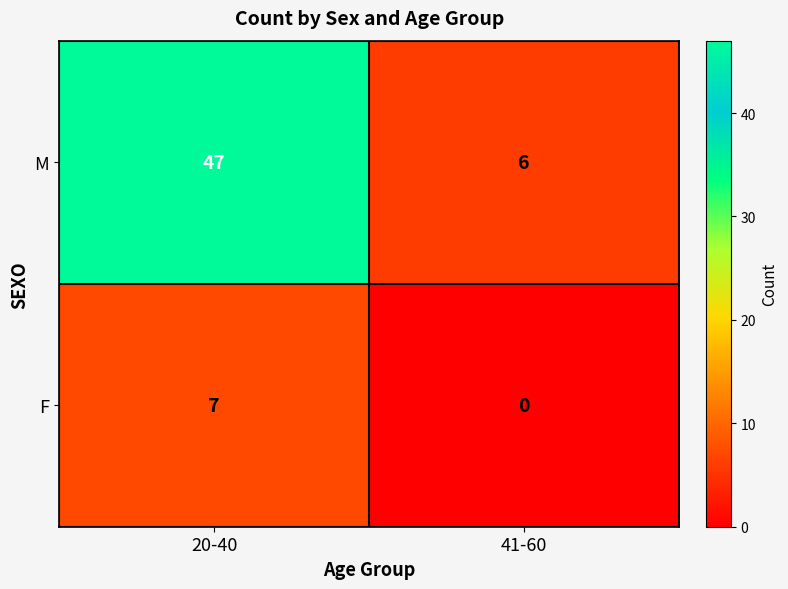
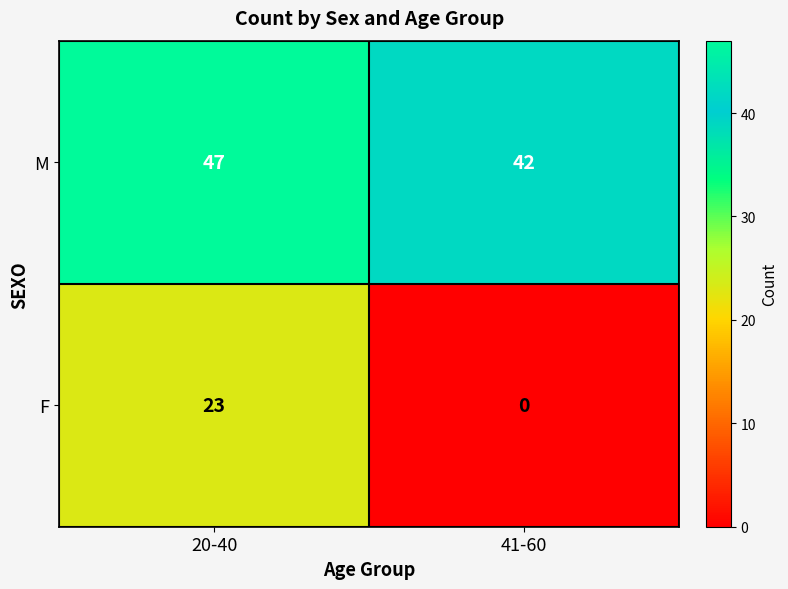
  {
    "M": {
      "20-40": 47,
-     "41-60": 6
+     "41-60": 42
    },
    "F": {
-     "20-40": 7,
+     "20-40": 23,
      "41-60": 0
    }
  }
